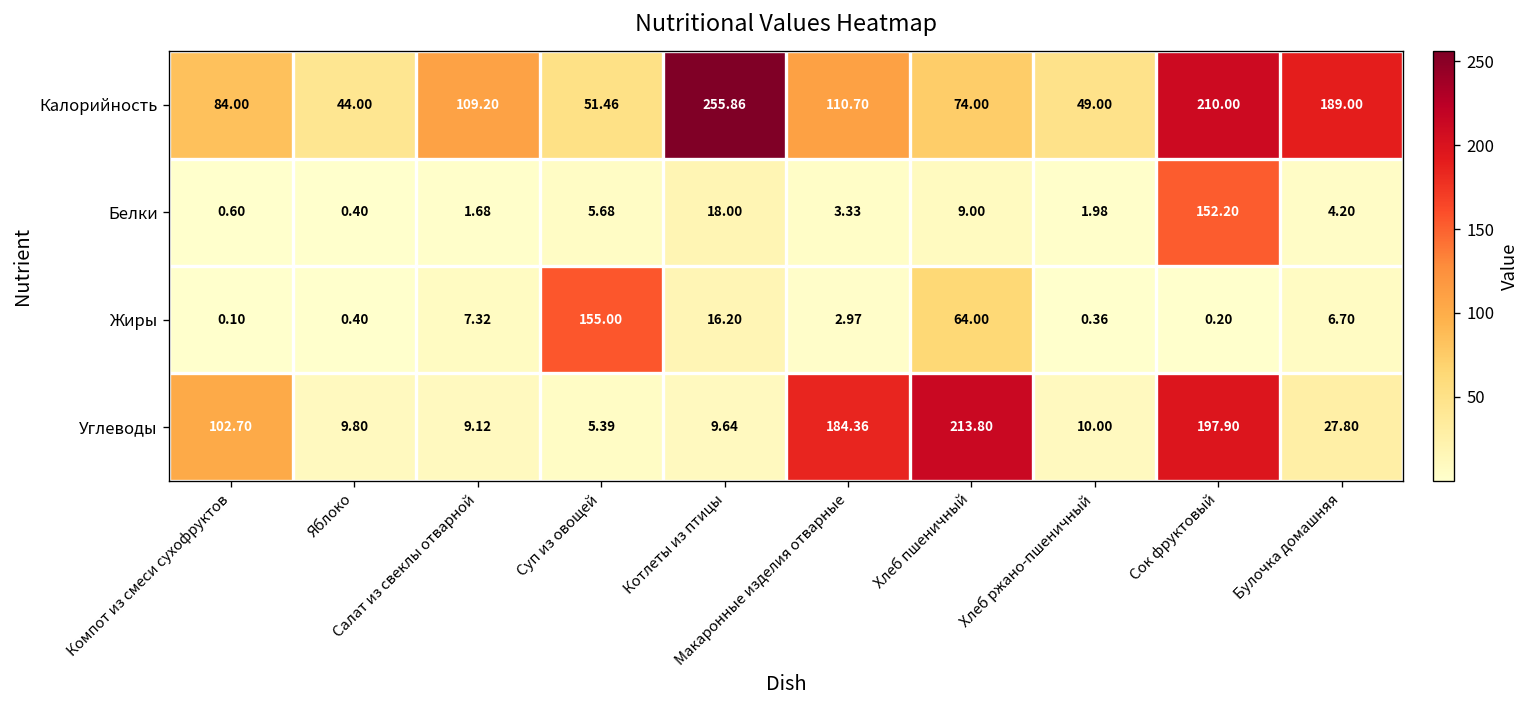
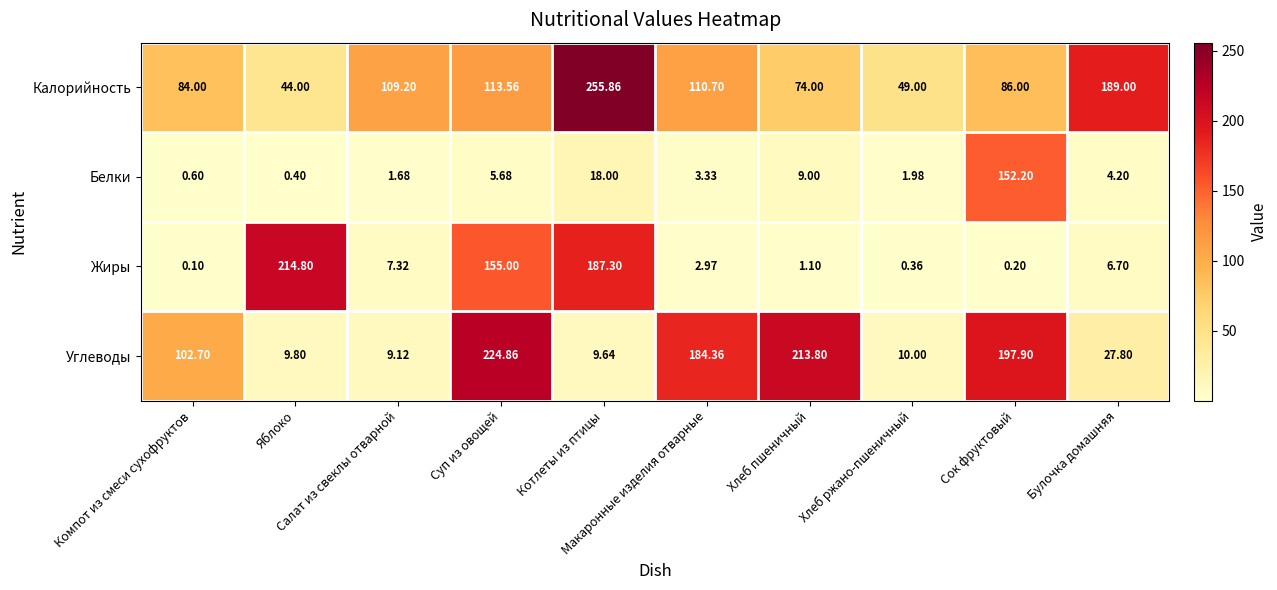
  {
    "Калорийность": {
      "Компот из смеси сухофруктов": 84.00,
      "Яблоко": 44.00,
      "Салат из свеклы отварной": 109.20,
-     "Суп из овощей": 51.46,
+     "Суп из овощей": 113.56,
      "Котлеты из птицы": 255.86,
      "Макаронные изделия отварные": 110.70,
      "Хлеб пшеничный": 74.00,
      "Хлеб ржано-пшеничный": 49.00,
-     "Сок фруктовый": 210.00,
+     "Сок фруктовый": 86.00,
      "Булочка домашняя": 189.00
    },
    "Белки": {
      "Компот из смеси сухофруктов": 0.60,
      "Яблоко": 0.40,
      "Салат из свеклы отварной": 1.68,
      "Суп из овощей": 5.68,
      "Котлеты из птицы": 18.00,
      "Макаронные изделия отварные": 3.33,
      "Хлеб пшеничный": 9.00,
      "Хлеб ржано-пшеничный": 1.98,
      "Сок фруктовый": 152.20,
      "Булочка домашняя": 4.20
    },
    "Жиры": {
      "Компот из смеси сухофруктов": 0.10,
-     "Яблоко": 0.40,
+     "Яблоко": 214.80,
      "Салат из свеклы отварной": 7.32,
      "Суп из овощей": 155.00,
-     "Котлеты из птицы": 16.20,
+     "Котлеты из птицы": 187.30,
      "Макаронные изделия отварные": 2.97,
-     "Хлеб пшеничный": 64.00,
+     "Хлеб пшеничный": 1.10,
      "Хлеб ржано-пшеничный": 0.36,
      "Сок фруктовый": 0.20,
      "Булочка домашняя": 6.70
    },
    "Углеводы": {
      "Компот из смеси сухофруктов": 102.70,
      "Яблоко": 9.80,
      "Салат из свеклы отварной": 9.12,
-     "Суп из овощей": 5.39,
+     "Суп из овощей": 224.86,
      "Котлеты из птицы": 9.64,
      "Макаронные изделия отварные": 184.36,
      "Хлеб пшеничный": 213.80,
      "Хлеб ржано-пшеничный": 10.00,
      "Сок фруктовый": 197.90,
      "Булочка домашняя": 27.80
    }
  }
